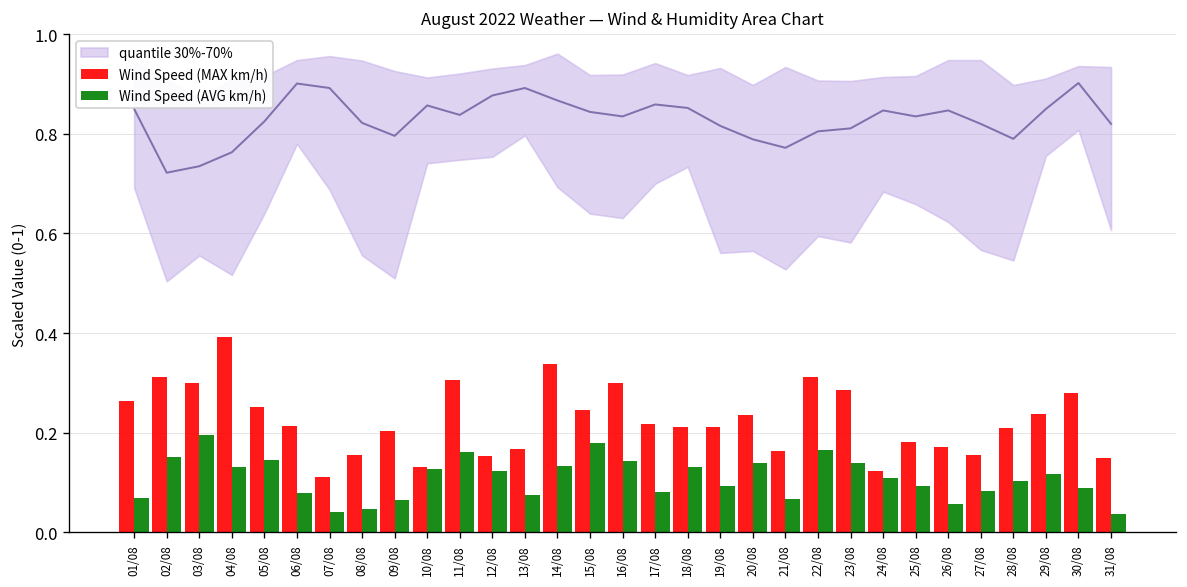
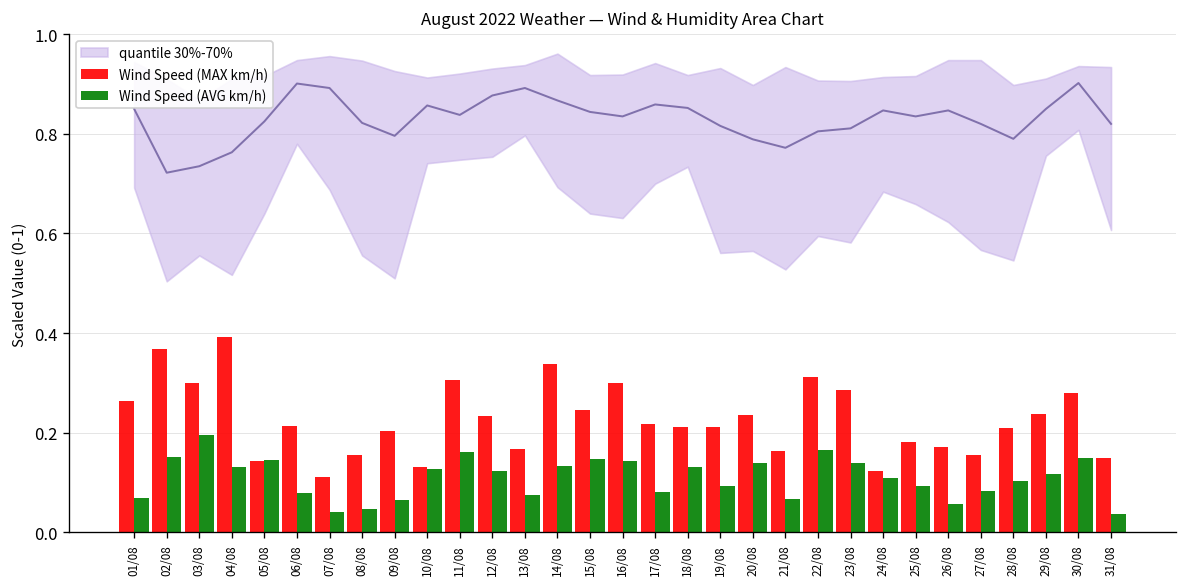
  {
    "Wind Speed (MAX km/h)": {
      "01/08": 0.26,
-     "02/08": 0.31,
+     "02/08": 0.37,
      "03/08": 0.30,
      "04/08": 0.39,
-     "05/08": 0.25,
+     "05/08": 0.14,
      "06/08": 0.21,
      "07/08": 0.11,
      "08/08": 0.16,
      "09/08": 0.20,
      "10/08": 0.13,
      "11/08": 0.31,
-     "12/08": 0.15,
+     "12/08": 0.23,
      "13/08": 0.17,
      "14/08": 0.34,
      "15/08": 0.25,
      "16/08": 0.30,
      "17/08": 0.22,
      "18/08": 0.21,
      "19/08": 0.21,
      "20/08": 0.24,
      "21/08": 0.16,
      "22/08": 0.31,
      "23/08": 0.29,
      "24/08": 0.12,
      "25/08": 0.18,
      "26/08": 0.17,
      "27/08": 0.16,
      "28/08": 0.21,
      "29/08": 0.24,
      "30/08": 0.28,
      "31/08": 0.15
    },
    "Wind Speed (AVG km/h)": {
      "01/08": 0.07,
      "02/08": 0.15,
      "03/08": 0.20,
      "04/08": 0.13,
      "05/08": 0.15,
      "06/08": 0.08,
      "07/08": 0.04,
      "08/08": 0.05,
      "09/08": 0.07,
      "10/08": 0.13,
      "11/08": 0.16,
      "12/08": 0.12,
      "13/08": 0.07,
      "14/08": 0.13,
-     "15/08": 0.18,
+     "15/08": 0.15,
      "16/08": 0.14,
      "17/08": 0.08,
      "18/08": 0.13,
      "19/08": 0.09,
      "20/08": 0.14,
      "21/08": 0.07,
      "22/08": 0.17,
      "23/08": 0.14,
      "24/08": 0.11,
      "25/08": 0.09,
      "26/08": 0.06,
      "27/08": 0.08,
      "28/08": 0.10,
      "29/08": 0.12,
-     "30/08": 0.09,
+     "30/08": 0.15,
      "31/08": 0.04
    }
  }
